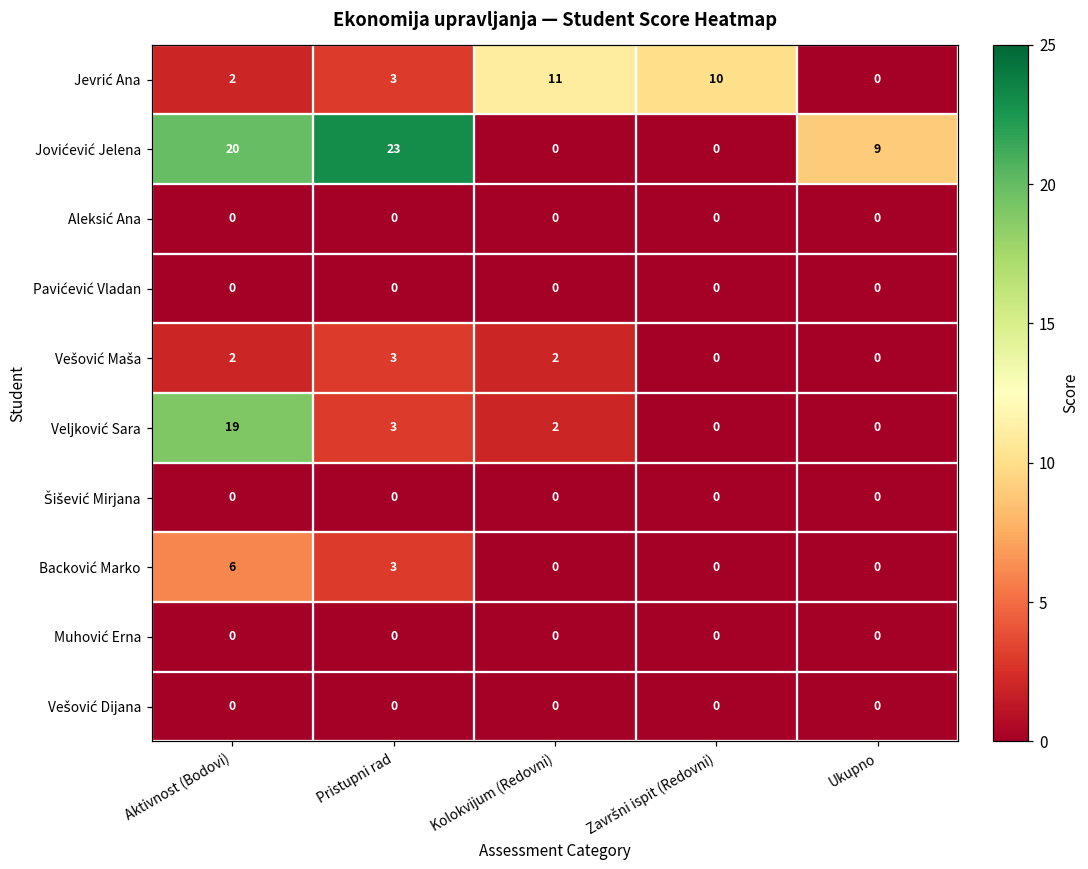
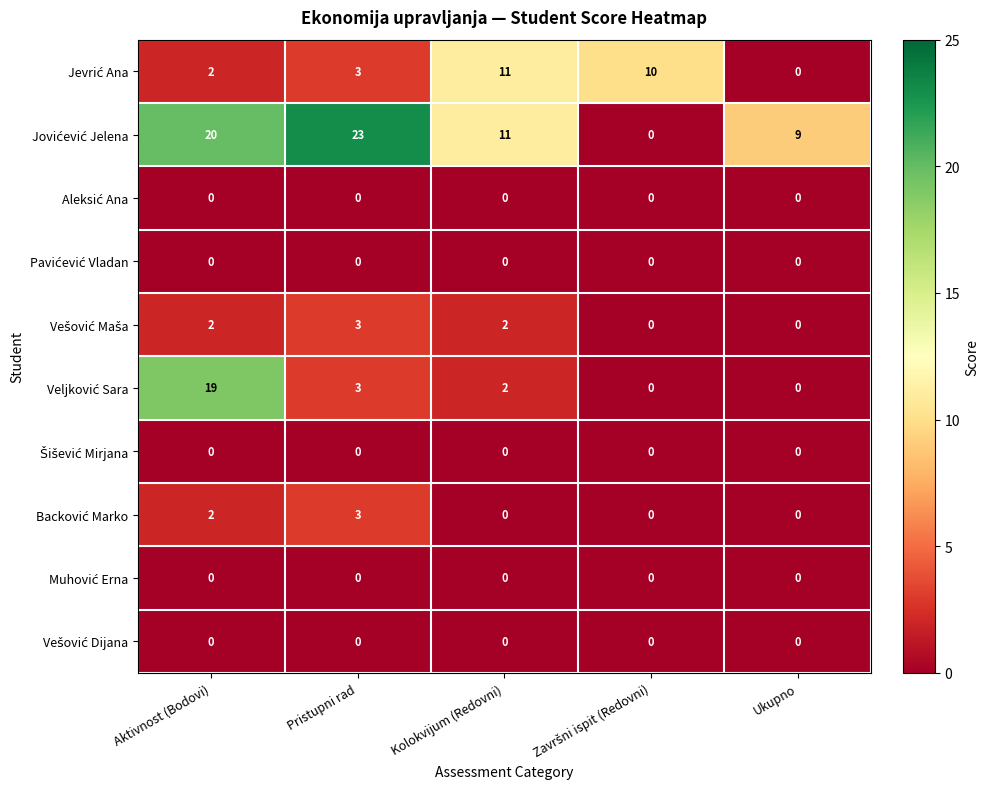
  {
    "Jevrić Ana": {
      "Aktivnost (Bodovi)": 2,
      "Pristupni rad": 3,
      "Kolokvijum (Redovni)": 11,
      "Završni ispit (Redovni)": 10,
      "Ukupno": 0
    },
    "Jovićević Jelena": {
      "Aktivnost (Bodovi)": 20,
      "Pristupni rad": 23,
-     "Kolokvijum (Redovni)": 0,
+     "Kolokvijum (Redovni)": 11,
      "Završni ispit (Redovni)": 0,
      "Ukupno": 9
    },
    "Aleksić Ana": {
      "Aktivnost (Bodovi)": 0,
      "Pristupni rad": 0,
      "Kolokvijum (Redovni)": 0,
      "Završni ispit (Redovni)": 0,
      "Ukupno": 0
    },
    "Pavićević Vladan": {
      "Aktivnost (Bodovi)": 0,
      "Pristupni rad": 0,
      "Kolokvijum (Redovni)": 0,
      "Završni ispit (Redovni)": 0,
      "Ukupno": 0
    },
    "Vešović Maša": {
      "Aktivnost (Bodovi)": 2,
      "Pristupni rad": 3,
      "Kolokvijum (Redovni)": 2,
      "Završni ispit (Redovni)": 0,
      "Ukupno": 0
    },
    "Veljković Sara": {
      "Aktivnost (Bodovi)": 19,
      "Pristupni rad": 3,
      "Kolokvijum (Redovni)": 2,
      "Završni ispit (Redovni)": 0,
      "Ukupno": 0
    },
    "Šišević Mirjana": {
      "Aktivnost (Bodovi)": 0,
      "Pristupni rad": 0,
      "Kolokvijum (Redovni)": 0,
      "Završni ispit (Redovni)": 0,
      "Ukupno": 0
    },
    "Backović Marko": {
-     "Aktivnost (Bodovi)": 6,
+     "Aktivnost (Bodovi)": 2,
      "Pristupni rad": 3,
      "Kolokvijum (Redovni)": 0,
      "Završni ispit (Redovni)": 0,
      "Ukupno": 0
    },
    "Muhović Erna": {
      "Aktivnost (Bodovi)": 0,
      "Pristupni rad": 0,
      "Kolokvijum (Redovni)": 0,
      "Završni ispit (Redovni)": 0,
      "Ukupno": 0
    },
    "Vešović Dijana": {
      "Aktivnost (Bodovi)": 0,
      "Pristupni rad": 0,
      "Kolokvijum (Redovni)": 0,
      "Završni ispit (Redovni)": 0,
      "Ukupno": 0
    }
  }
